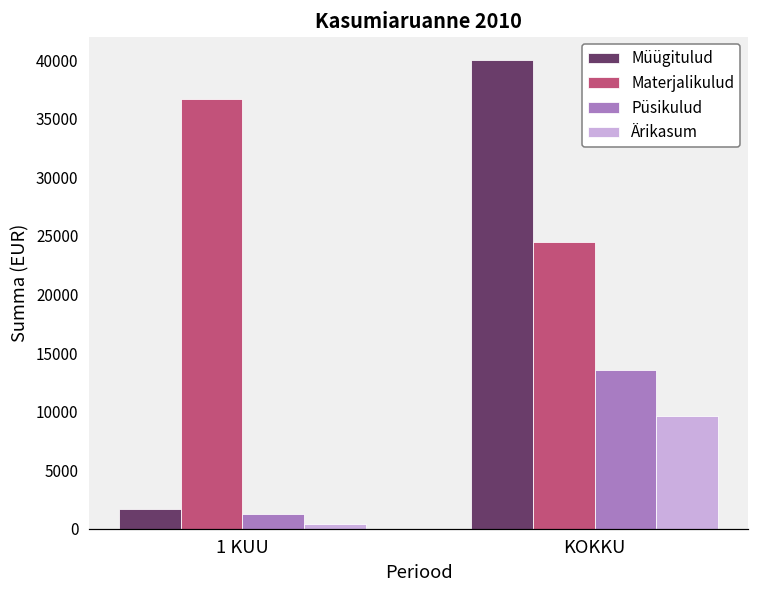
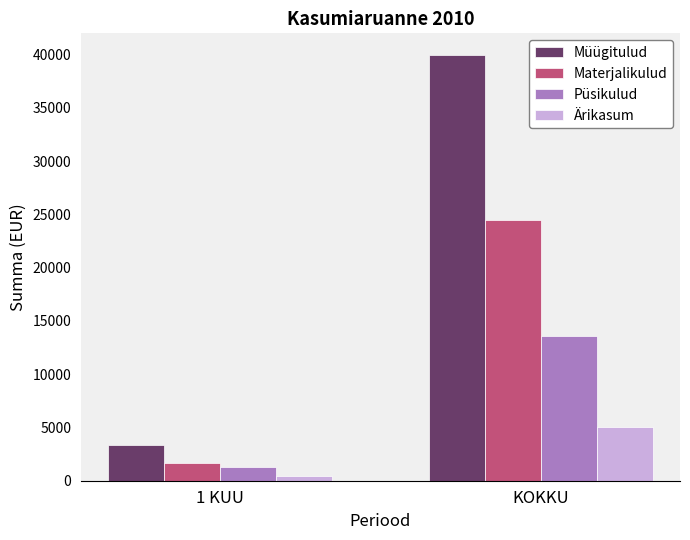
  {
    "Müügitulud": {
-     "1 KUU": 1700,
+     "1 KUU": 3300,
      "KOKKU": 40000
    },
    "Materjalikulud": {
-     "1 KUU": 36600,
+     "1 KUU": 1700,
      "KOKKU": 24500
    },
    "Püsikulud": {
      "1 KUU": 1300,
      "KOKKU": 13600
    },
    "Ärikasum": {
      "1 KUU": 400,
-     "KOKKU": 9600
+     "KOKKU": 5000
    }
  }
